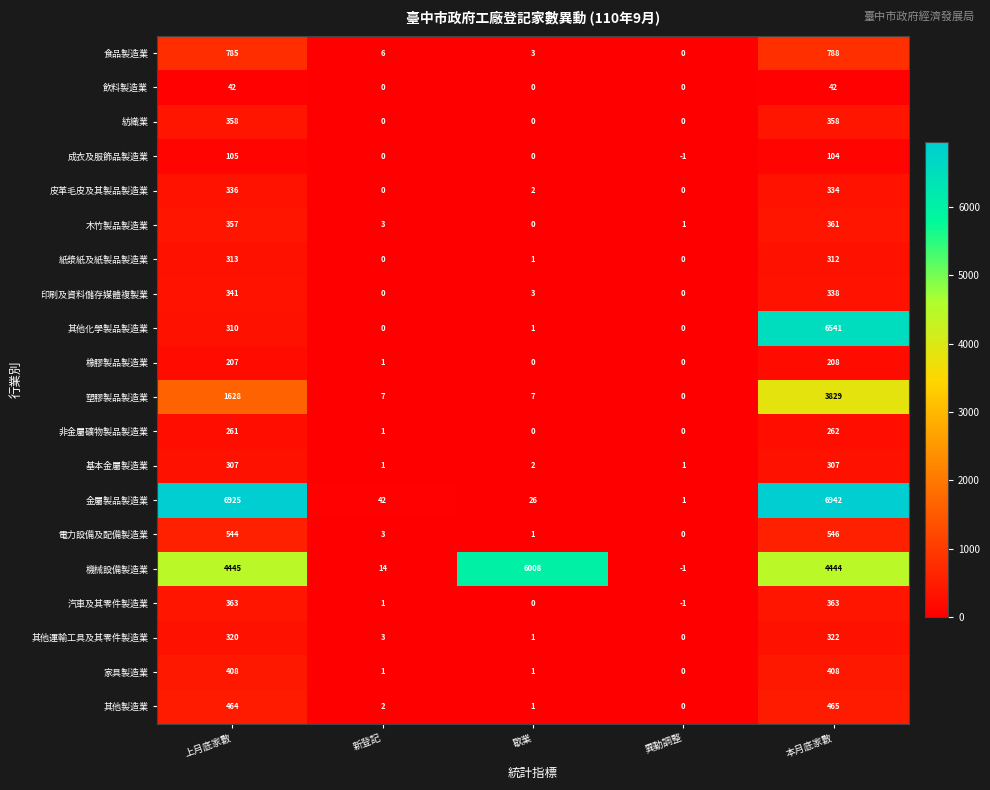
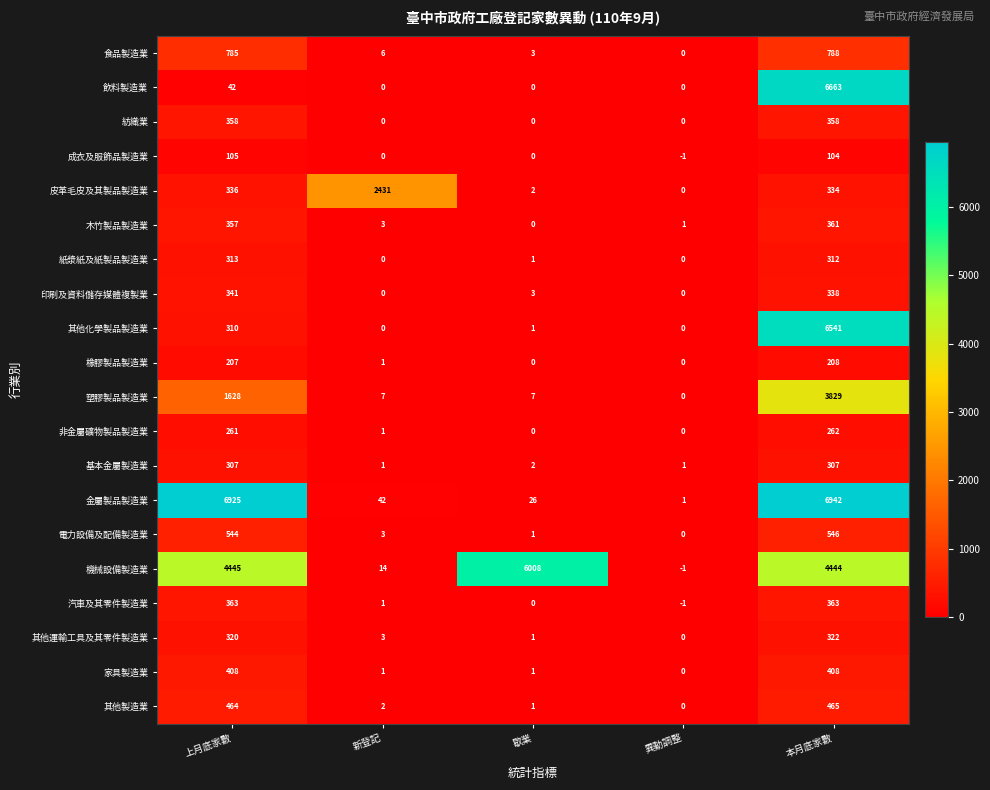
  {
    "食品製造業": {
      "上月底家數": 785,
      "新登記": 6,
      "歇業": 3,
      "異動調整": 0,
      "本月底家數": 788
    },
    "飲料製造業": {
      "上月底家數": 42,
      "新登記": 0,
      "歇業": 0,
      "異動調整": 0,
-     "本月底家數": 42
+     "本月底家數": 6663
    },
    "紡織業": {
      "上月底家數": 358,
      "新登記": 0,
      "歇業": 0,
      "異動調整": 0,
      "本月底家數": 358
    },
    "成衣及服飾品製造業": {
      "上月底家數": 105,
      "新登記": 0,
      "歇業": 0,
      "異動調整": -1,
      "本月底家數": 104
    },
    "皮革毛皮及其製品製造業": {
      "上月底家數": 336,
-     "新登記": 0,
+     "新登記": 2431,
      "歇業": 2,
      "異動調整": 0,
      "本月底家數": 334
    },
    "木竹製品製造業": {
      "上月底家數": 357,
      "新登記": 3,
      "歇業": 0,
      "異動調整": 1,
      "本月底家數": 361
    },
    "紙漿紙及紙製品製造業": {
      "上月底家數": 313,
      "新登記": 0,
      "歇業": 1,
      "異動調整": 0,
      "本月底家數": 312
    },
    "印刷及資料儲存媒體複製業": {
      "上月底家數": 341,
      "新登記": 0,
      "歇業": 3,
      "異動調整": 0,
      "本月底家數": 338
    },
    "其他化學製品製造業": {
      "上月底家數": 310,
      "新登記": 0,
      "歇業": 1,
      "異動調整": 0,
      "本月底家數": 6541
    },
    "橡膠製品製造業": {
      "上月底家數": 207,
      "新登記": 1,
      "歇業": 0,
      "異動調整": 0,
      "本月底家數": 208
    },
    "塑膠製品製造業": {
      "上月底家數": 1628,
      "新登記": 7,
      "歇業": 7,
      "異動調整": 0,
      "本月底家數": 3829
    },
    "非金屬礦物製品製造業": {
      "上月底家數": 261,
      "新登記": 1,
      "歇業": 0,
      "異動調整": 0,
      "本月底家數": 262
    },
    "基本金屬製造業": {
      "上月底家數": 307,
      "新登記": 1,
      "歇業": 2,
      "異動調整": 1,
      "本月底家數": 307
    },
    "金屬製品製造業": {
      "上月底家數": 6925,
      "新登記": 42,
      "歇業": 26,
      "異動調整": 1,
      "本月底家數": 6942
    },
    "電力設備及配備製造業": {
      "上月底家數": 544,
      "新登記": 3,
      "歇業": 1,
      "異動調整": 0,
      "本月底家數": 546
    },
    "機械設備製造業": {
      "上月底家數": 4445,
      "新登記": 14,
      "歇業": 6008,
      "異動調整": -1,
      "本月底家數": 4444
    },
    "汽車及其零件製造業": {
      "上月底家數": 363,
      "新登記": 1,
      "歇業": 0,
      "異動調整": -1,
      "本月底家數": 363
    },
    "其他運輸工具及其零件製造業": {
      "上月底家數": 320,
      "新登記": 3,
      "歇業": 1,
      "異動調整": 0,
      "本月底家數": 322
    },
    "家具製造業": {
      "上月底家數": 408,
      "新登記": 1,
      "歇業": 1,
      "異動調整": 0,
      "本月底家數": 408
    },
    "其他製造業": {
      "上月底家數": 464,
      "新登記": 2,
      "歇業": 1,
      "異動調整": 0,
      "本月底家數": 465
    }
  }
